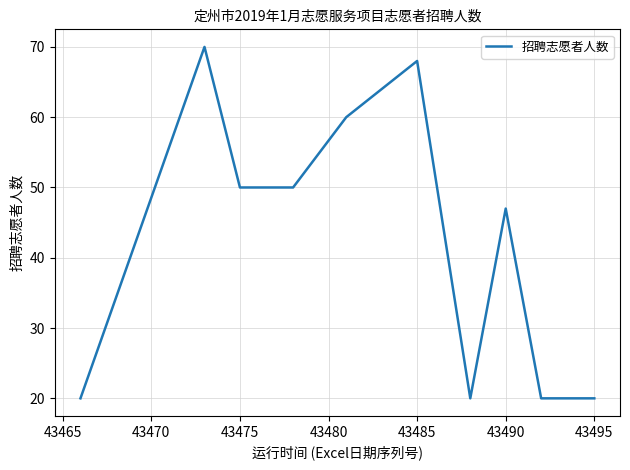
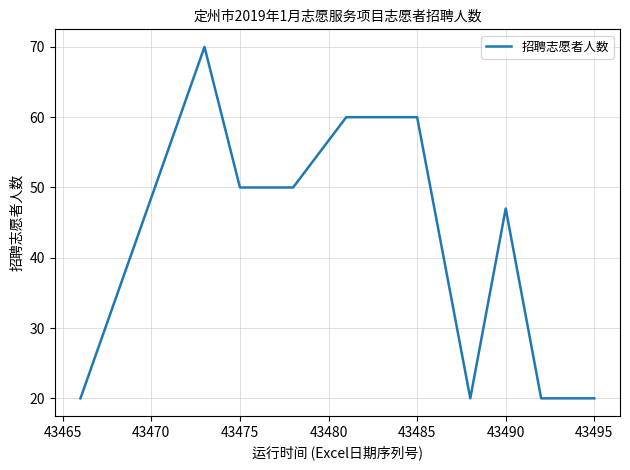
  {
    "43475": 50,
-   "43485": 68,
+   "43485": 60,
    "43490": 47,
    "43495": 20
  }
